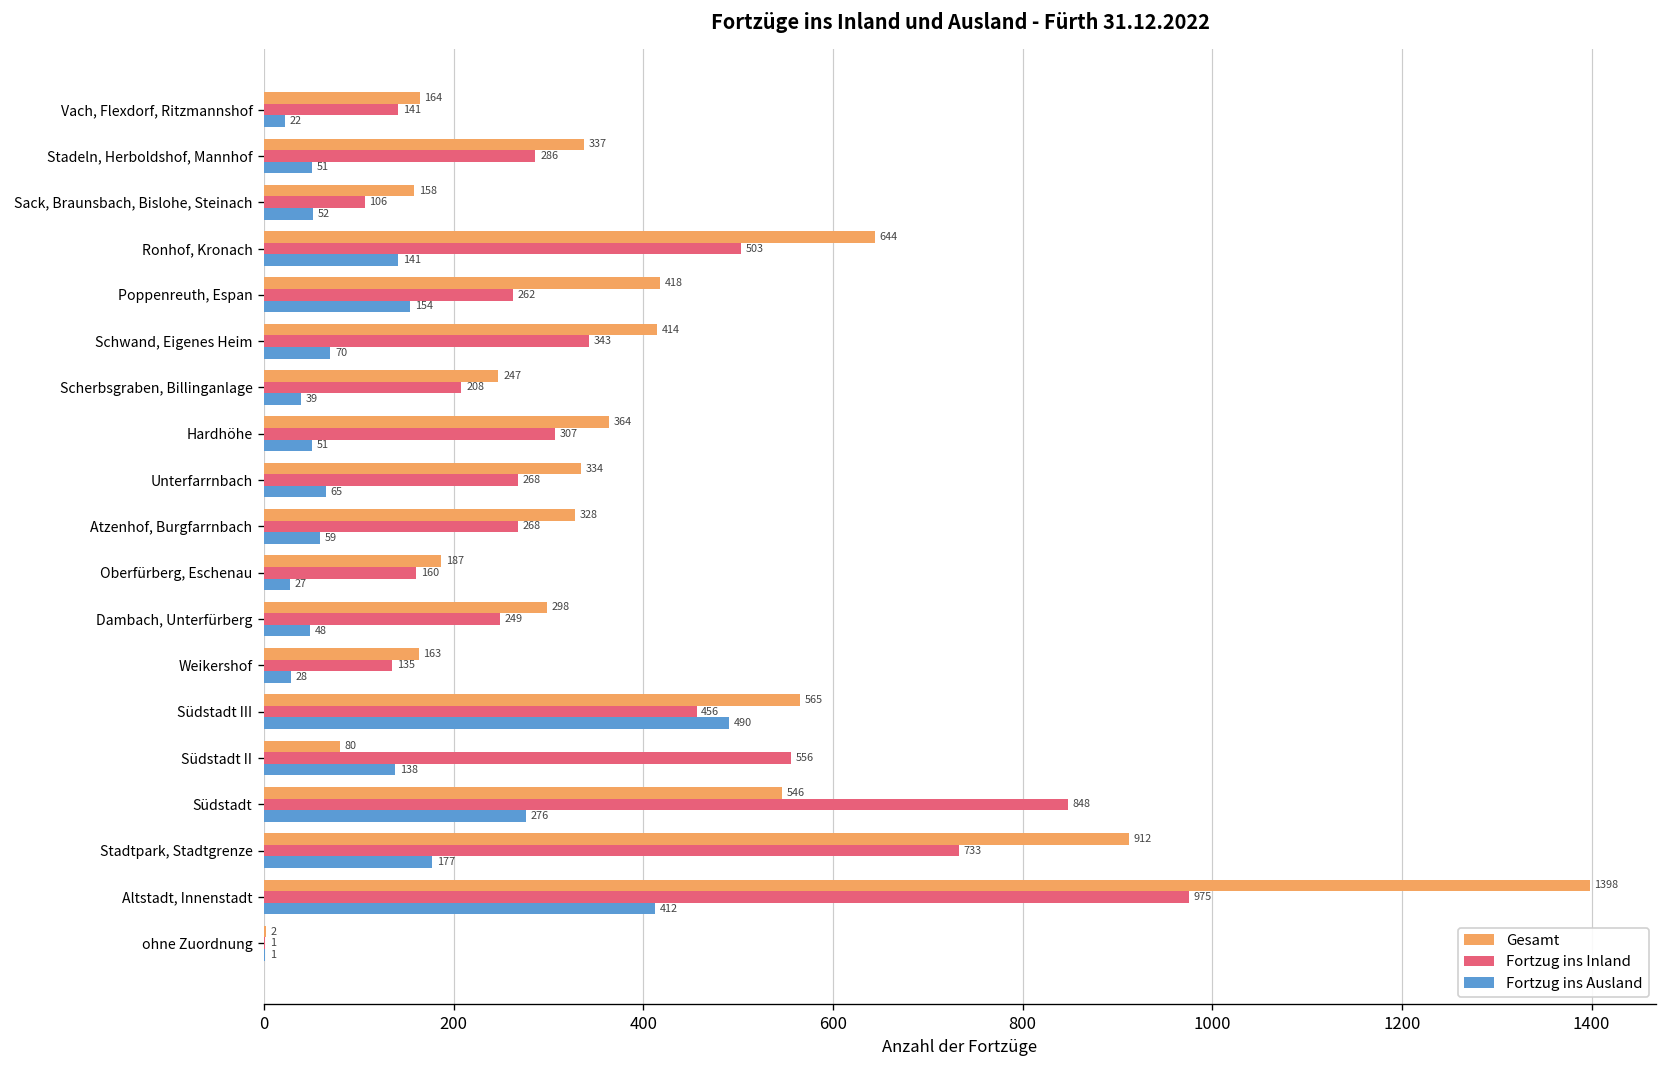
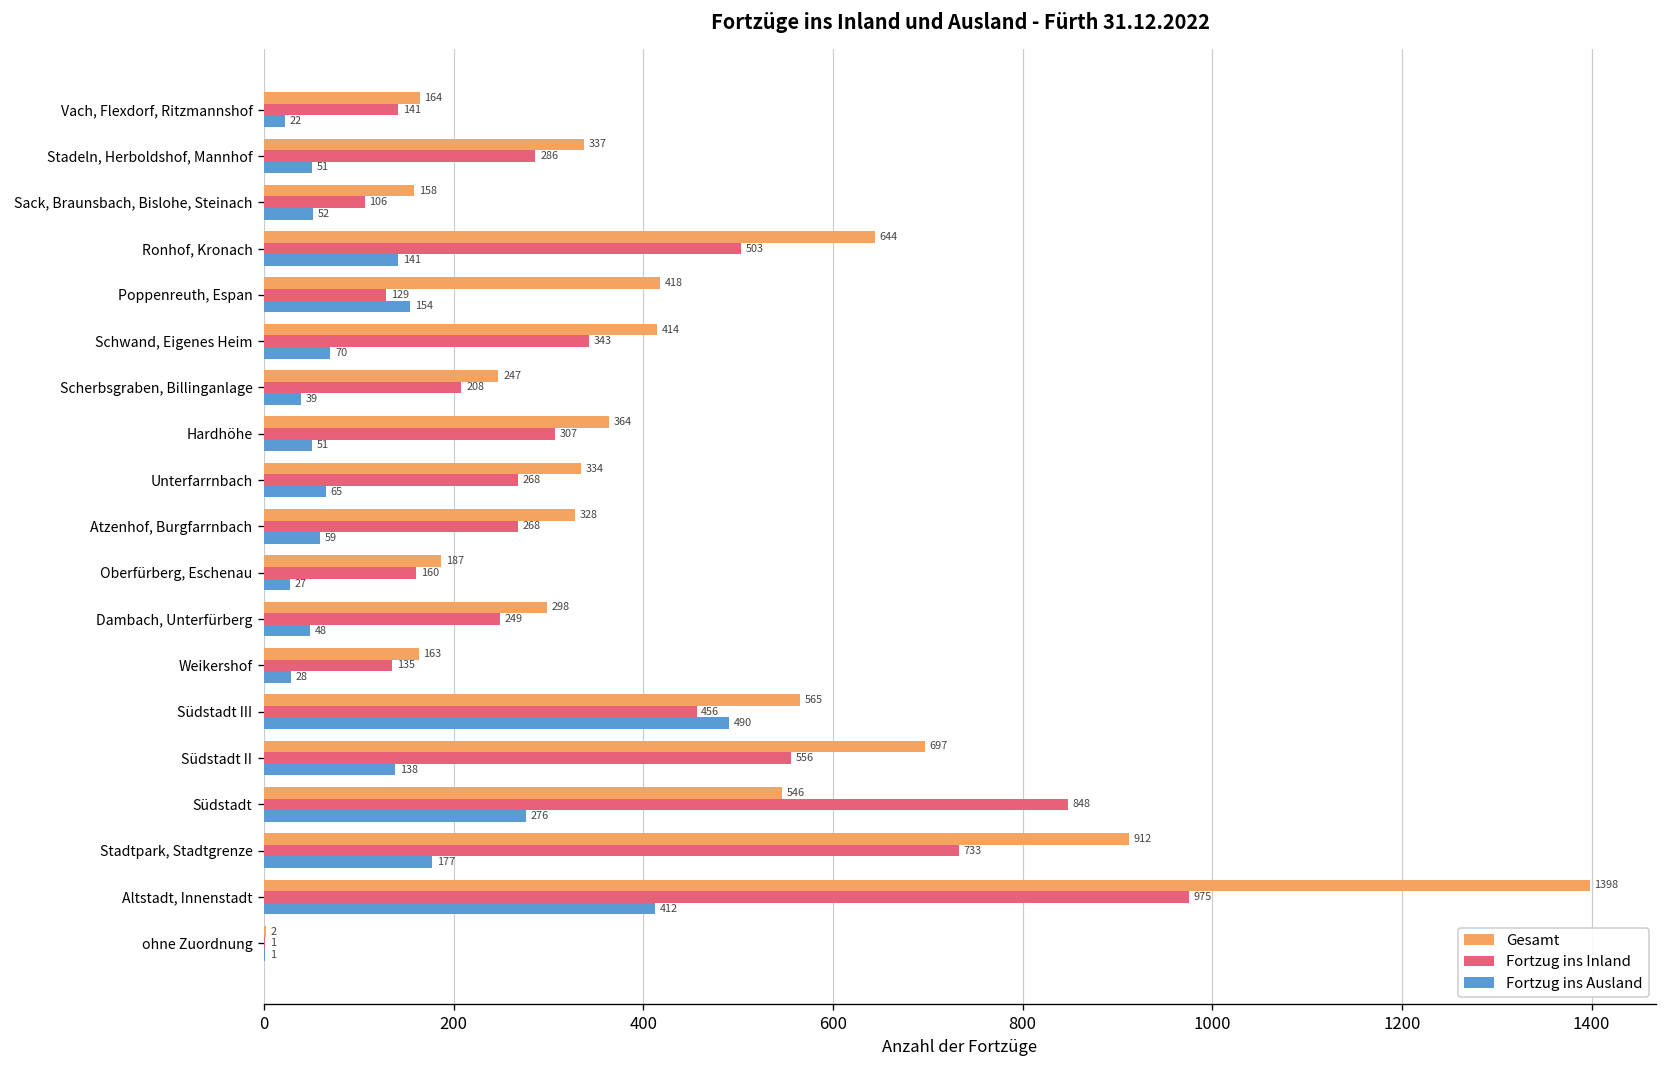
  {
    "Gesamt": {
      "Vach, Flexdorf, Ritzmannshof": 164,
      "Stadeln, Herboldshof, Mannhof": 337,
      "Sack, Braunsbach, Bislohe, Steinach": 158,
      "Ronhof, Kronach": 644,
      "Poppenreuth, Espan": 418,
      "Schwand, Eigenes Heim": 414,
      "Scherbsgraben, Billinganlage": 247,
      "Hardhöhe": 364,
      "Unterfarrnbach": 334,
      "Atzenhof, Burgfarrnbach": 328,
      "Oberfürberg, Eschenau": 187,
      "Dambach, Unterfürberg": 298,
      "Weikershof": 163,
      "Südstadt III": 565,
-     "Südstadt II": 80,
+     "Südstadt II": 697,
      "Südstadt": 546,
      "Stadtpark, Stadtgrenze": 912,
      "Altstadt, Innenstadt": 1398,
      "ohne Zuordnung": 2
    },
    "Fortzug ins Inland": {
      "Vach, Flexdorf, Ritzmannshof": 141,
      "Stadeln, Herboldshof, Mannhof": 286,
      "Sack, Braunsbach, Bislohe, Steinach": 106,
      "Ronhof, Kronach": 503,
-     "Poppenreuth, Espan": 262,
+     "Poppenreuth, Espan": 129,
      "Schwand, Eigenes Heim": 343,
      "Scherbsgraben, Billinganlage": 208,
      "Hardhöhe": 307,
      "Unterfarrnbach": 268,
      "Atzenhof, Burgfarrnbach": 268,
      "Oberfürberg, Eschenau": 160,
      "Dambach, Unterfürberg": 249,
      "Weikershof": 135,
      "Südstadt III": 456,
      "Südstadt II": 556,
      "Südstadt": 848,
      "Stadtpark, Stadtgrenze": 733,
      "Altstadt, Innenstadt": 975,
      "ohne Zuordnung": 1
    },
    "Fortzug ins Ausland": {
      "Vach, Flexdorf, Ritzmannshof": 22,
      "Stadeln, Herboldshof, Mannhof": 51,
      "Sack, Braunsbach, Bislohe, Steinach": 52,
      "Ronhof, Kronach": 141,
      "Poppenreuth, Espan": 154,
      "Schwand, Eigenes Heim": 70,
      "Scherbsgraben, Billinganlage": 39,
      "Hardhöhe": 51,
      "Unterfarrnbach": 65,
      "Atzenhof, Burgfarrnbach": 59,
      "Oberfürberg, Eschenau": 27,
      "Dambach, Unterfürberg": 48,
      "Weikershof": 28,
      "Südstadt III": 490,
      "Südstadt II": 138,
      "Südstadt": 276,
      "Stadtpark, Stadtgrenze": 177,
      "Altstadt, Innenstadt": 412,
      "ohne Zuordnung": 1
    }
  }
